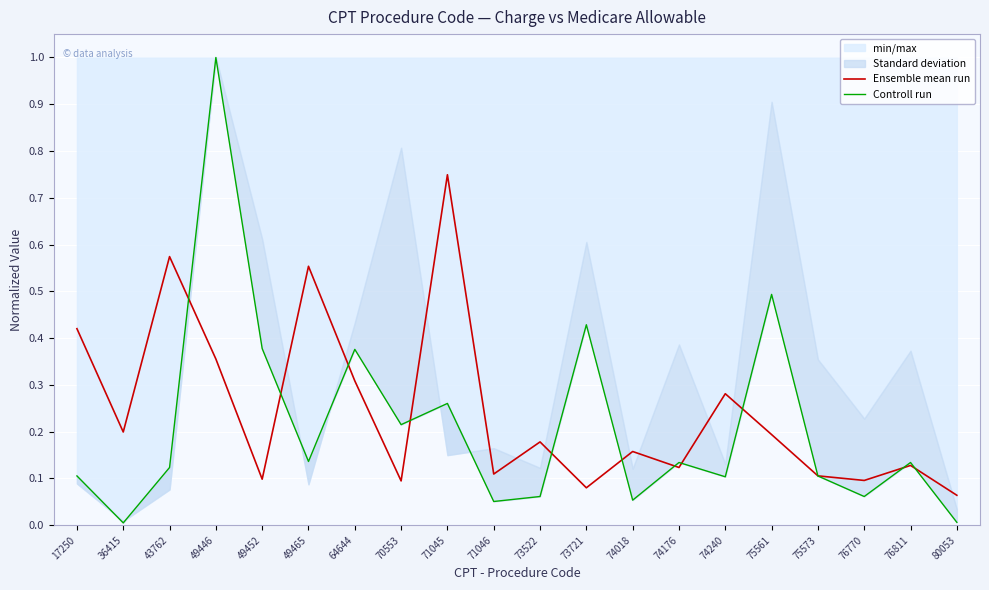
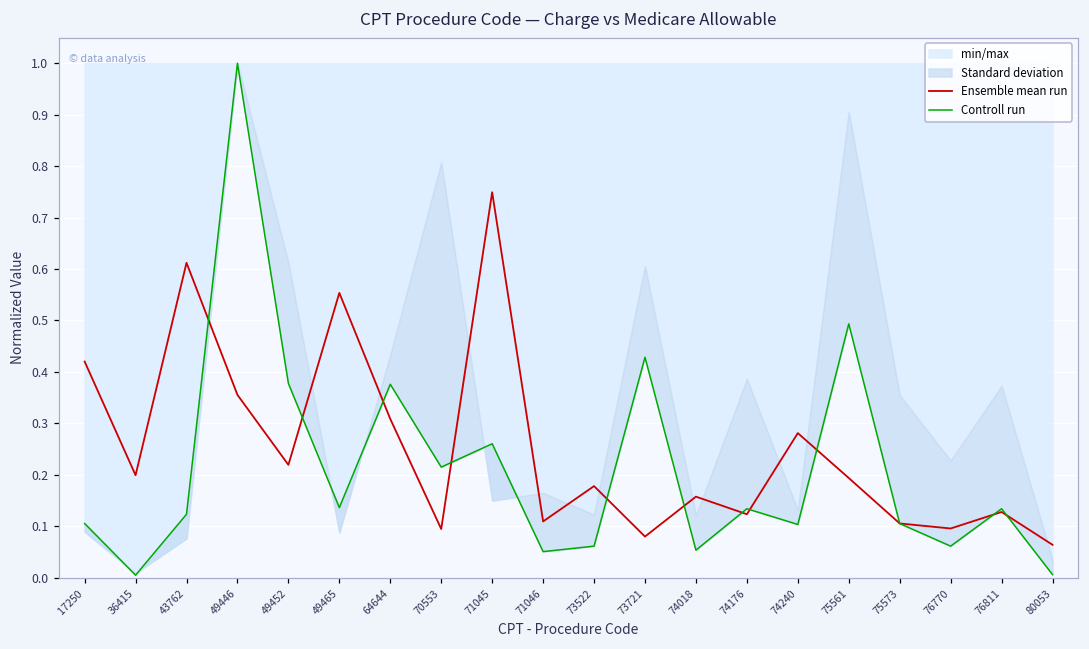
  {
    "Ensemble mean run": {
      "17250": 0.42,
      "36415": 0.20,
-     "43762": 0.57,
+     "43762": 0.61,
      "49446": 0.36,
-     "49452": 0.10,
+     "49452": 0.22,
      "49465": 0.55,
      "64644": 0.31,
      "70553": 0.09,
      "71045": 0.75,
      "71046": 0.11,
      "73522": 0.18,
      "73721": 0.08,
      "74018": 0.16,
      "74176": 0.12,
      "74240": 0.28,
      "75561": 0.19,
      "76770": 0.10,
      "76811": 0.13,
      "80053": 0.06
    },
    "Controll run": {
      "49452": 0.38,
      "64644": 0.38,
      "70553": 0.21,
      "71046": 0.05,
      "73522": 0.06,
      "73721": 0.43,
      "74018": 0.05,
      "74176": 0.13,
      "74240": 0.10,
      "75561": 0.49,
      "76770": 0.06,
      "76811": 0.13,
      "80053": 0.01
    }
  }
